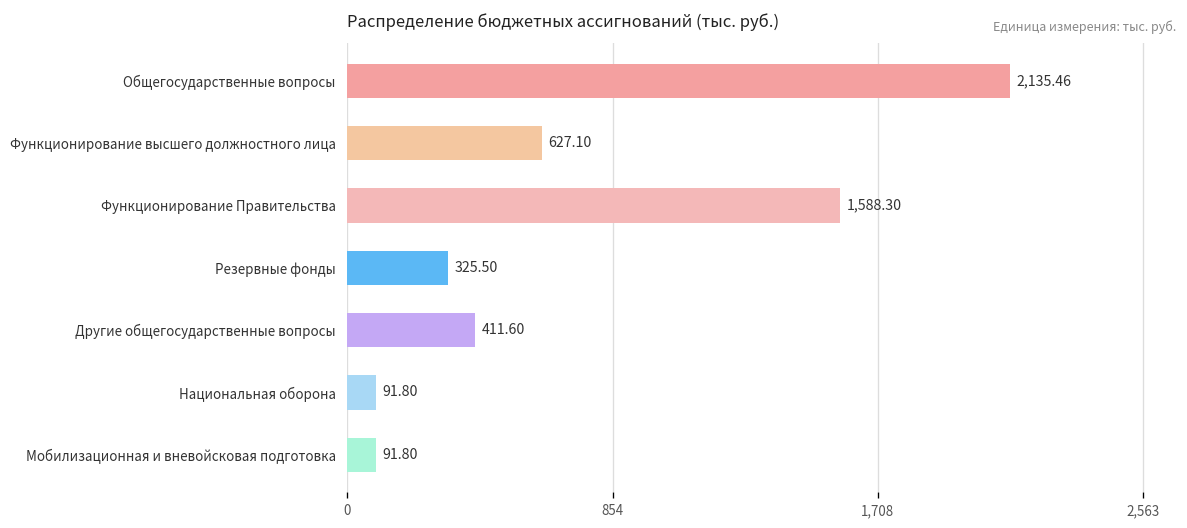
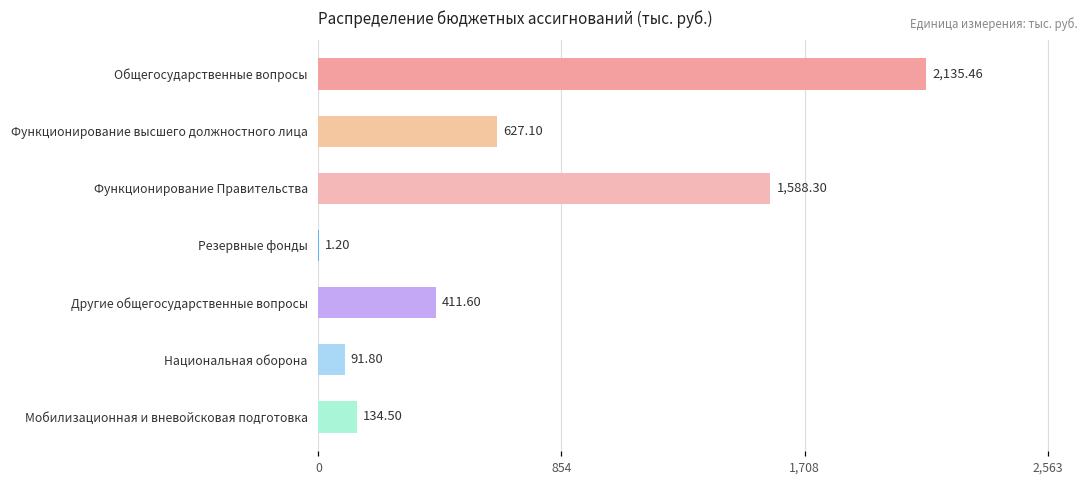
  {
    "Общегосударственные вопросы": "2,135.46",
    "Функционирование высшего должностного лица": "627.10",
    "Функционирование Правительства": "1,588.30",
-   "Резервные фонды": "325.50",
+   "Резервные фонды": "1.20",
    "Другие общегосударственные вопросы": "411.60",
    "Национальная оборона": "91.80",
-   "Мобилизационная и вневойсковая подготовка": "91.80"
+   "Мобилизационная и вневойсковая подготовка": "134.50"
  }
